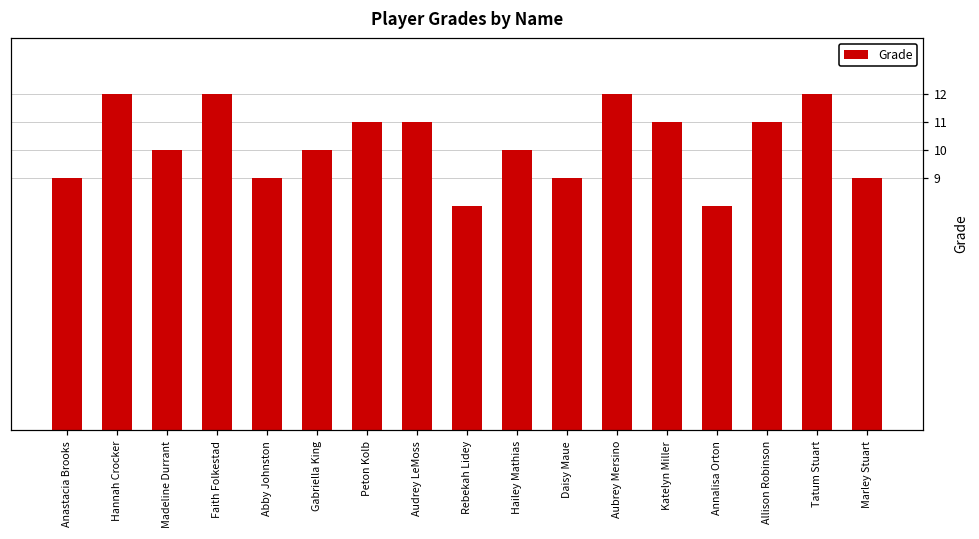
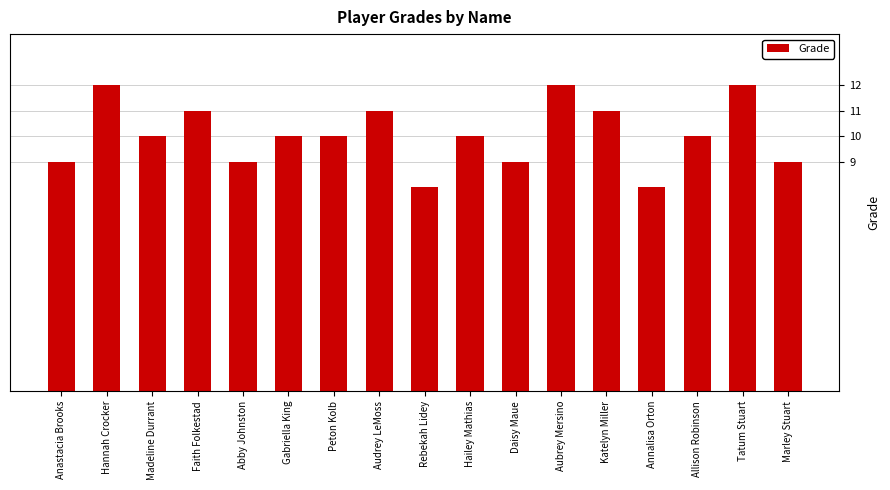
  {
    "Anastacia Brooks": 9,
    "Hannah Crocker": 12,
    "Madeline Durrant": 10,
-   "Faith Folkestad": 12,
+   "Faith Folkestad": 11,
    "Abby Johnston": 9,
    "Gabriella King": 10,
-   "Peton Kolb": 11,
+   "Peton Kolb": 10,
    "Audrey LeMoss": 11,
    "Rebekah Lidey": 8,
    "Hailey Mathias": 10,
    "Daisy Maue": 9,
    "Aubrey Mersino": 12,
    "Katelyn Miller": 11,
    "Annalisa Orton": 8,
-   "Allison Robinson": 11,
+   "Allison Robinson": 10,
    "Tatum Stuart": 12,
    "Marley Stuart": 9
  }
